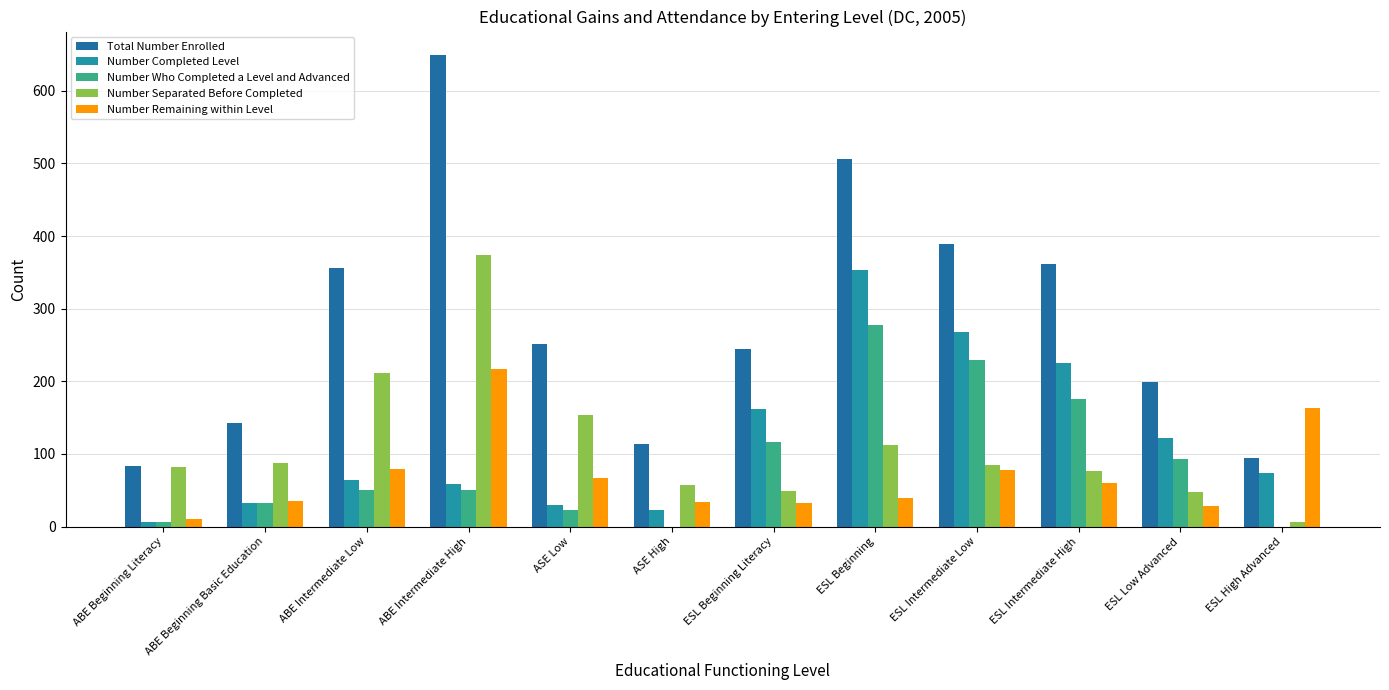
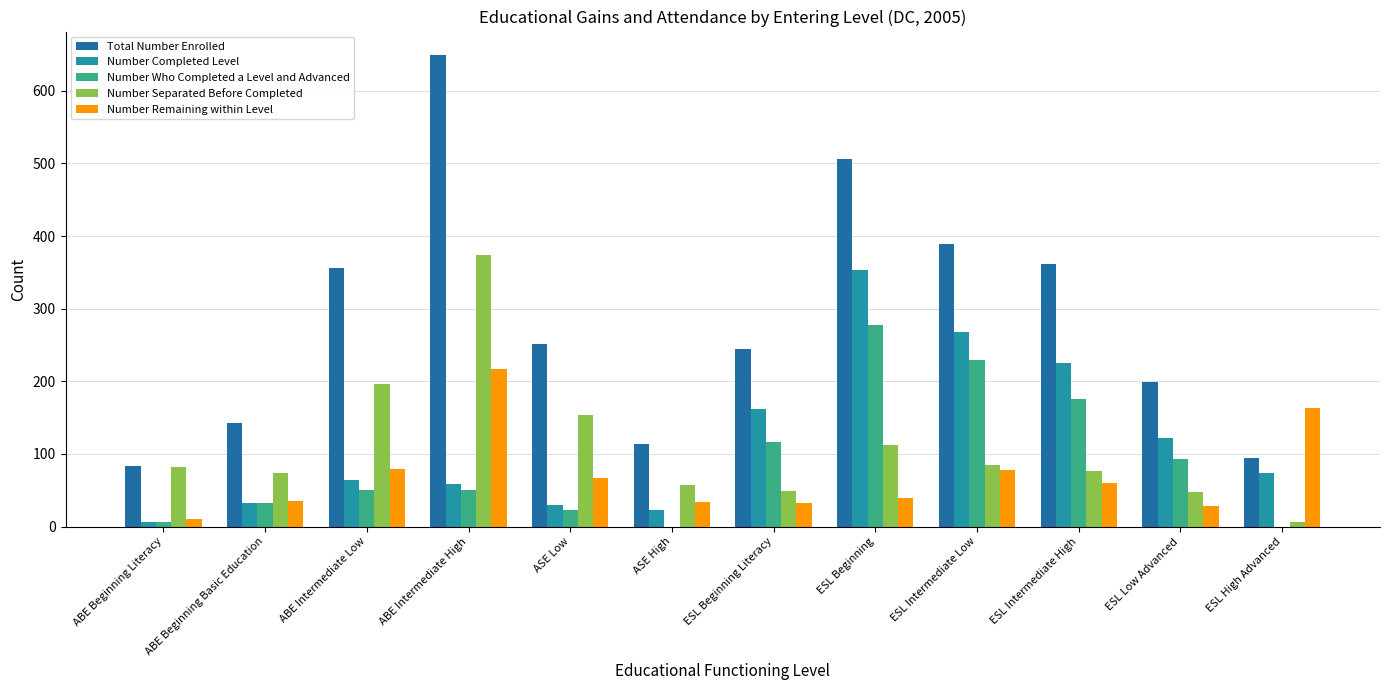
  {
    "Number Separated Before Completed": {
      "ABE Beginning Literacy": 80,
-     "ABE Beginning Basic Education": 90,
-     "ABE Intermediate Low": 210,
+     "ABE Beginning Basic Education": 70,
+     "ABE Intermediate Low": 200,
      "ABE Intermediate High": 370,
      "ASE Low": 150,
      "ASE High": 60,
      "ESL Beginning Literacy": 50,
      "ESL Beginning": 110,
      "ESL Intermediate Low": 90,
      "ESL Intermediate High": 80,
      "ESL Low Advanced": 50,
      "ESL High Advanced": 10
    },
    "Number Remaining within Level": {
      "ABE Beginning Literacy": 10,
      "ABE Beginning Basic Education": 40,
      "ABE Intermediate Low": 80,
      "ABE Intermediate High": 220,
      "ASE Low": 70,
      "ASE High": 30,
      "ESL Beginning Literacy": 30,
      "ESL Beginning": 40,
      "ESL Intermediate Low": 80,
      "ESL Intermediate High": 60,
      "ESL Low Advanced": 30,
      "ESL High Advanced": 160
    }
  }
